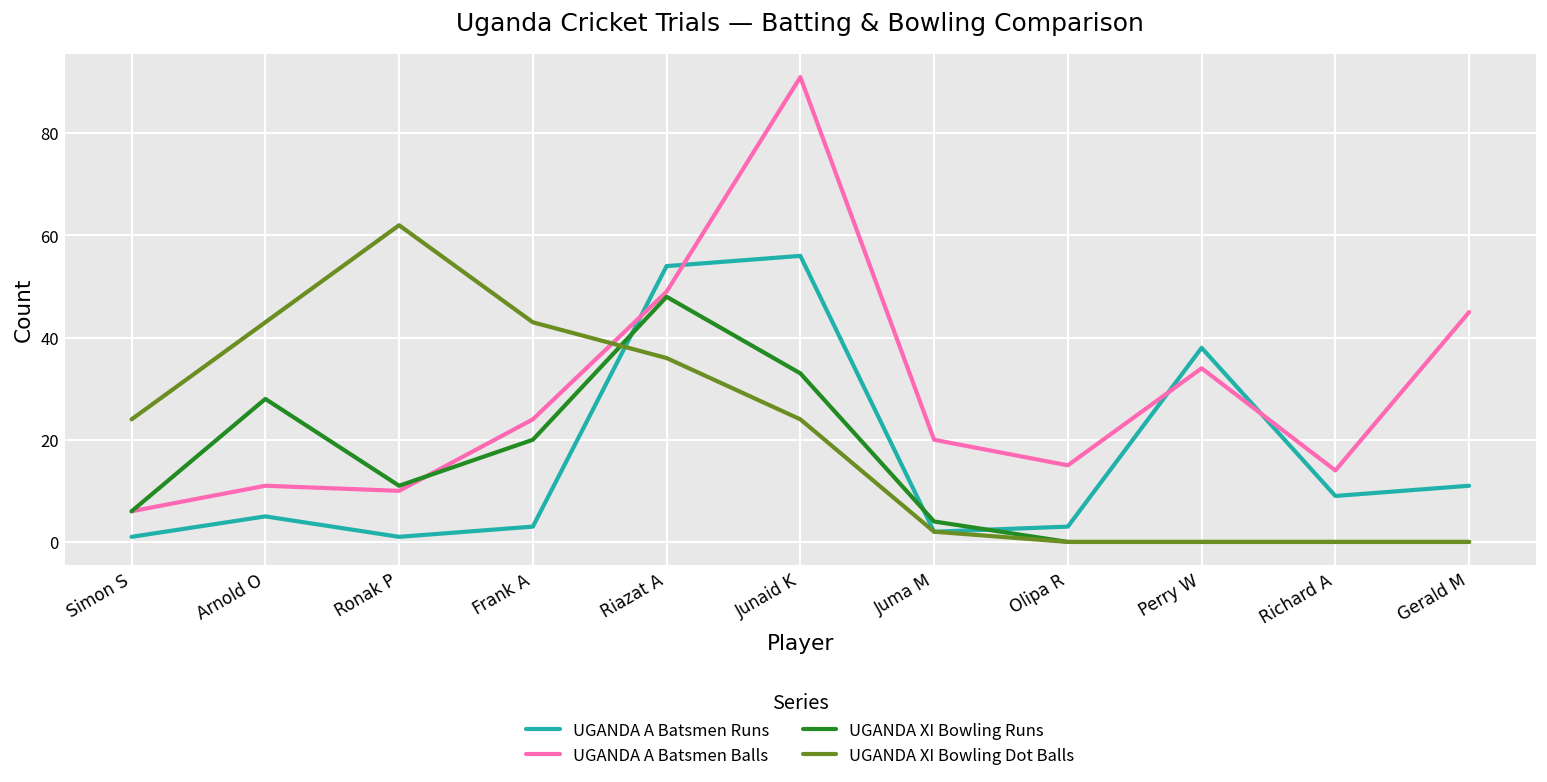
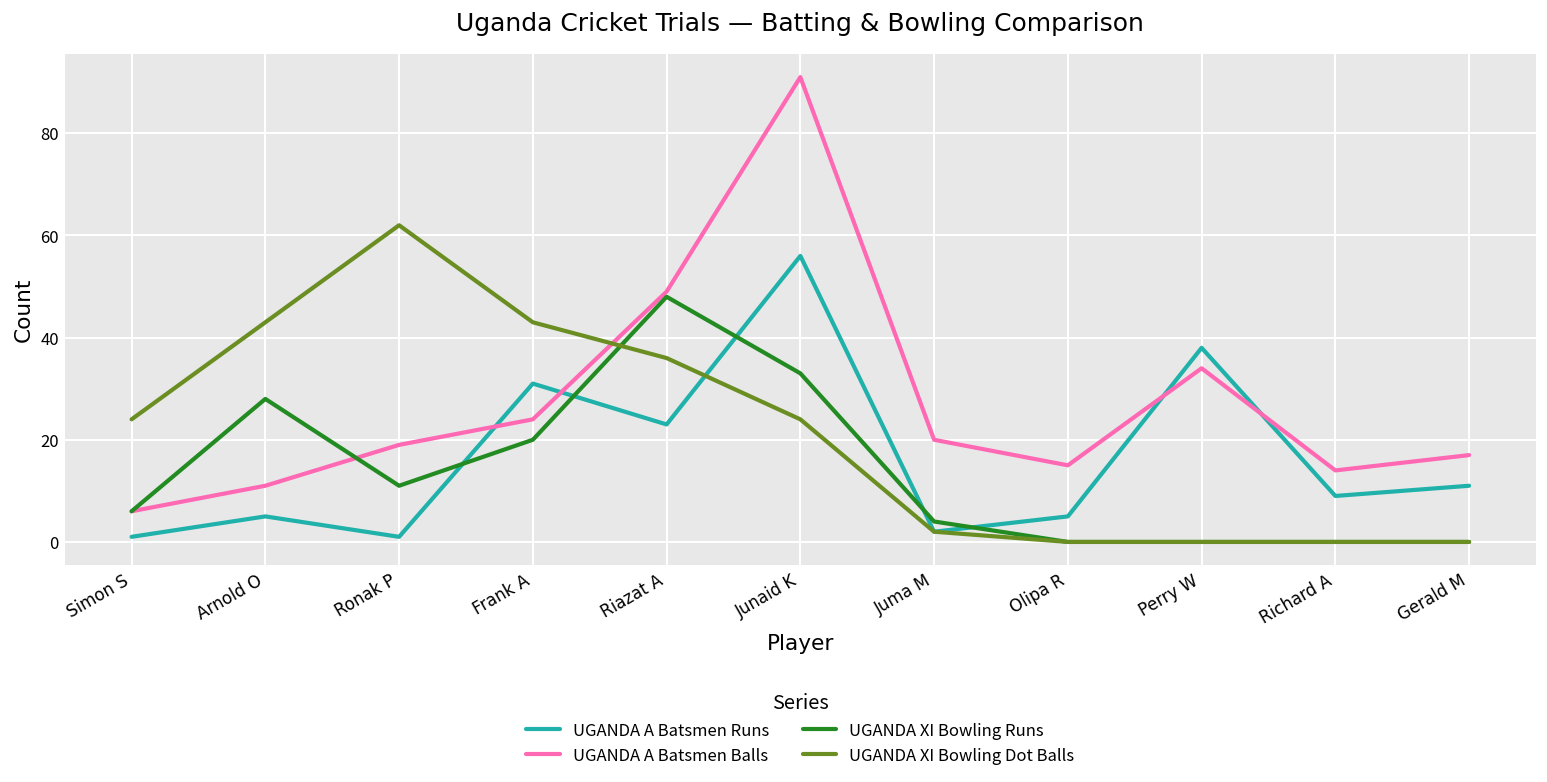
  {
    "UGANDA A Batsmen Runs": {
      "Simon S": 1,
      "Arnold O": 5,
      "Ronak P": 1,
-     "Frank A": 3,
-     "Riazat A": 54,
+     "Frank A": 31,
+     "Riazat A": 23,
      "Junaid K": 56,
-     "Olipa R": 3,
+     "Olipa R": 5,
      "Perry W": 38,
      "Richard A": 9,
      "Gerald M": 11
    },
    "UGANDA A Batsmen Balls": {
      "Arnold O": 11,
-     "Ronak P": 10,
+     "Ronak P": 19,
      "Frank A": 24,
      "Riazat A": 49,
      "Junaid K": 91,
      "Juma M": 20,
      "Olipa R": 15,
      "Perry W": 34,
      "Richard A": 14,
-     "Gerald M": 45
+     "Gerald M": 17
    },
    "UGANDA XI Bowling Runs": {
      "Arnold O": 28,
      "Ronak P": 11,
      "Frank A": 20,
      "Riazat A": 48,
      "Junaid K": 33,
      "Juma M": 4
    },
    "UGANDA XI Bowling Dot Balls": {
      "Simon S": 24,
      "Arnold O": 43,
      "Ronak P": 62,
      "Frank A": 43,
      "Riazat A": 36,
      "Junaid K": 24
    }
  }
